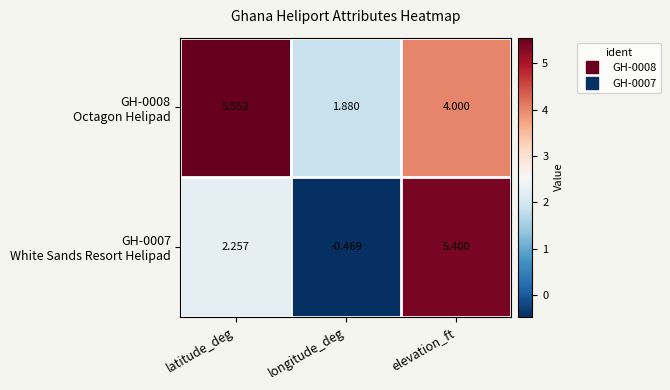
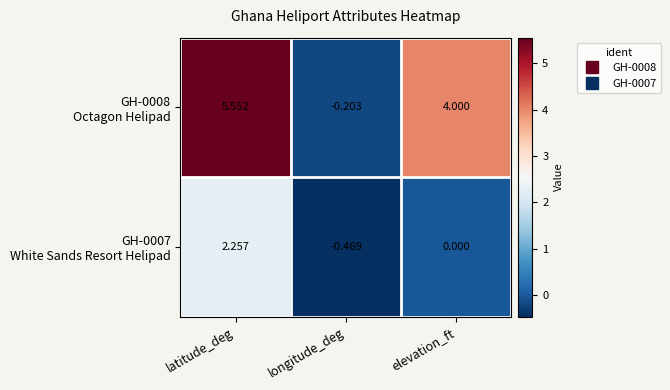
  {
    "GH-0008 Octagon Helipad": {
      "latitude_deg": 5.552,
-     "longitude_deg": 1.880,
+     "longitude_deg": -0.203,
      "elevation_ft": 4.000
    },
    "GH-0007 White Sands Resort Helipad": {
      "latitude_deg": 2.257,
      "longitude_deg": -0.469,
-     "elevation_ft": 5.400
+     "elevation_ft": 0.000
    }
  }
